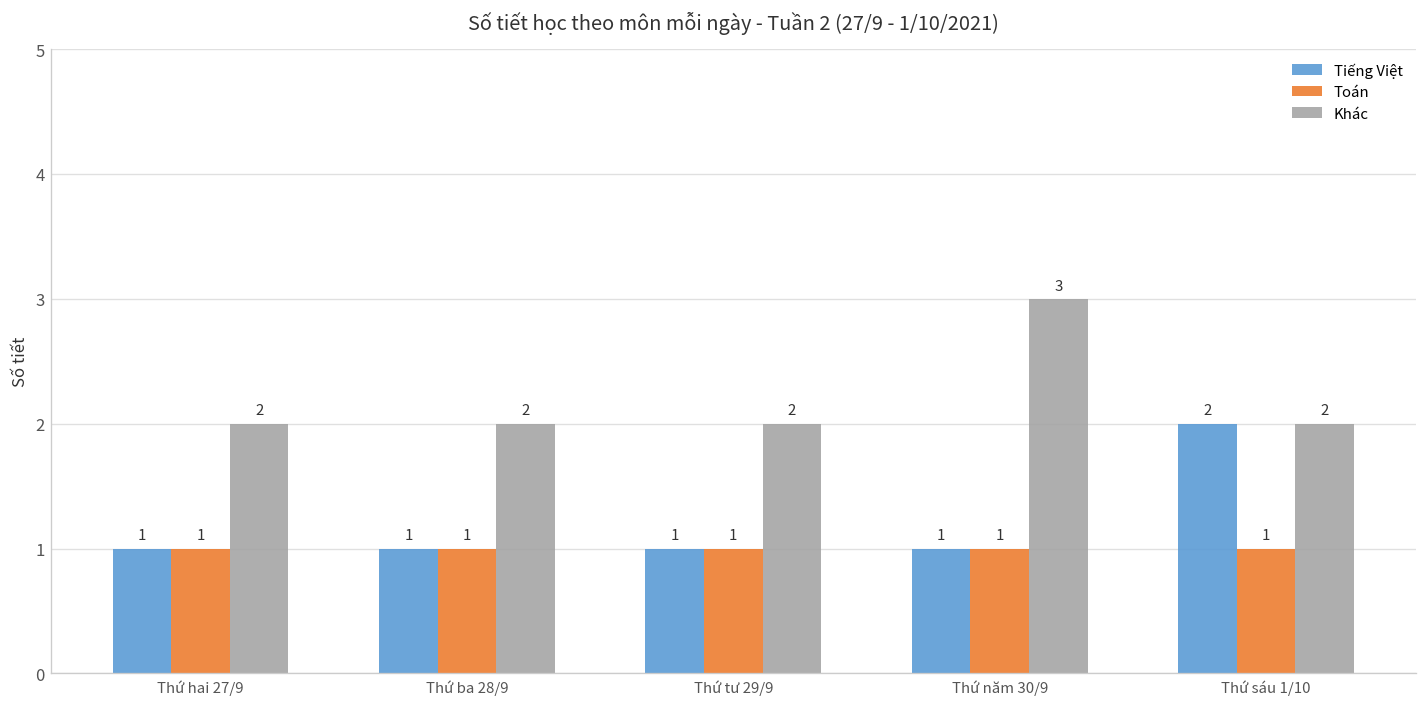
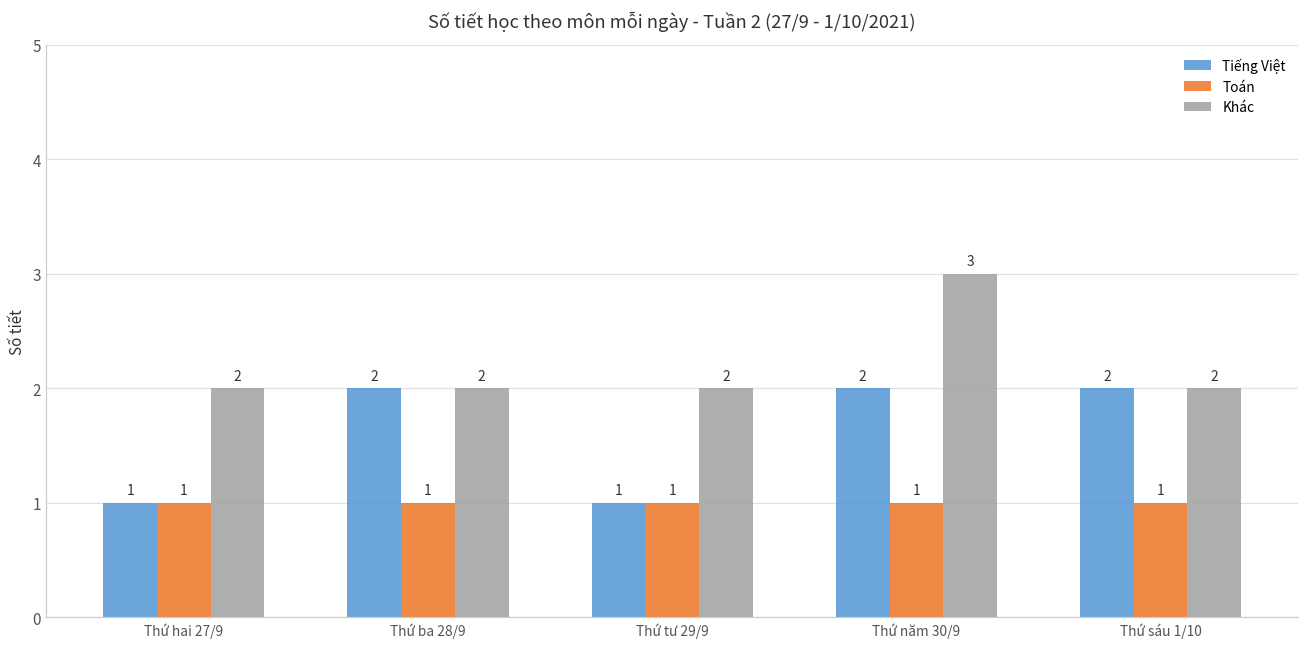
  {
    "Tiếng Việt": {
      "Thứ hai 27/9": 1,
-     "Thứ ba 28/9": 1,
+     "Thứ ba 28/9": 2,
      "Thứ tư 29/9": 1,
-     "Thứ năm 30/9": 1,
+     "Thứ năm 30/9": 2,
      "Thứ sáu 1/10": 2
    },
    "Toán": {
      "Thứ hai 27/9": 1,
      "Thứ ba 28/9": 1,
      "Thứ tư 29/9": 1,
      "Thứ năm 30/9": 1,
      "Thứ sáu 1/10": 1
    },
    "Khác": {
      "Thứ hai 27/9": 2,
      "Thứ ba 28/9": 2,
      "Thứ tư 29/9": 2,
      "Thứ năm 30/9": 3,
      "Thứ sáu 1/10": 2
    }
  }
